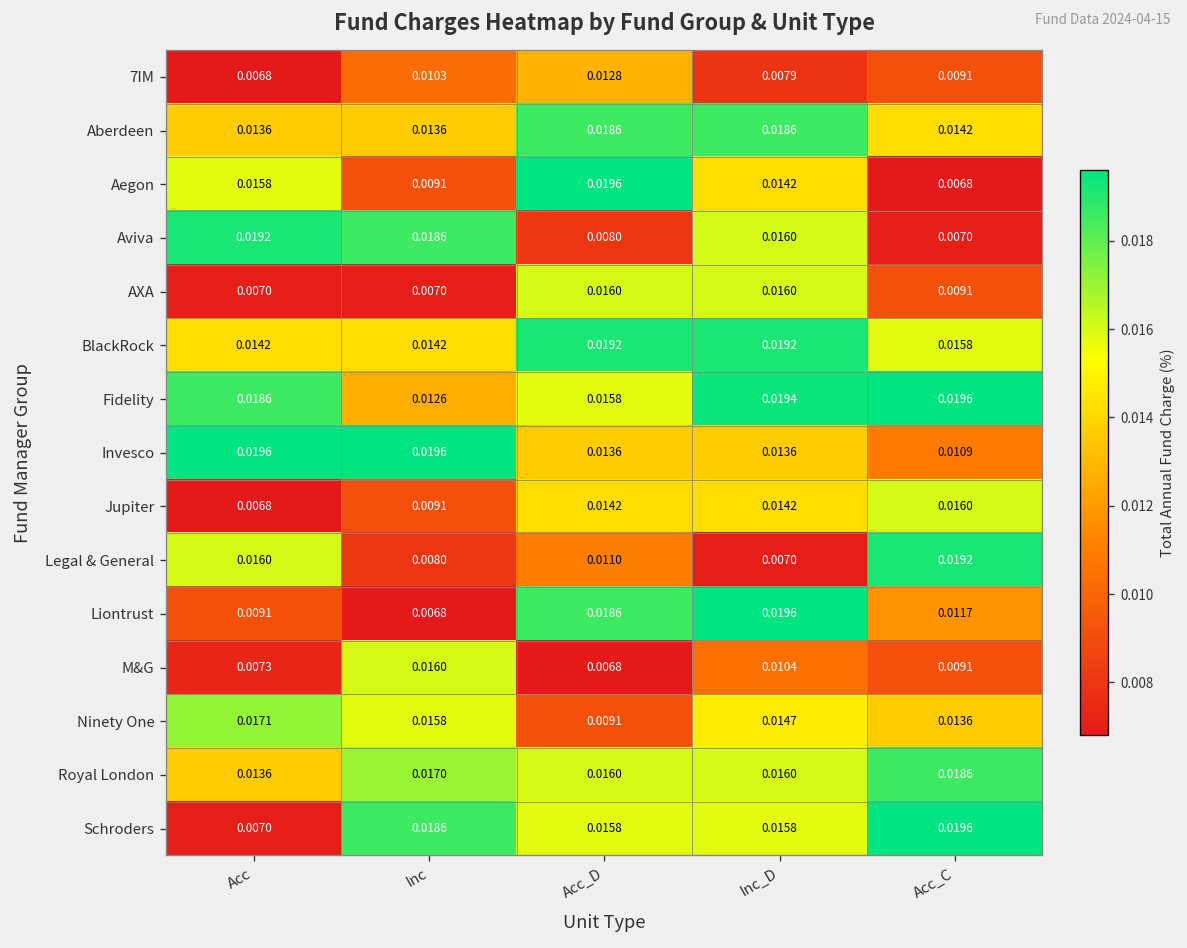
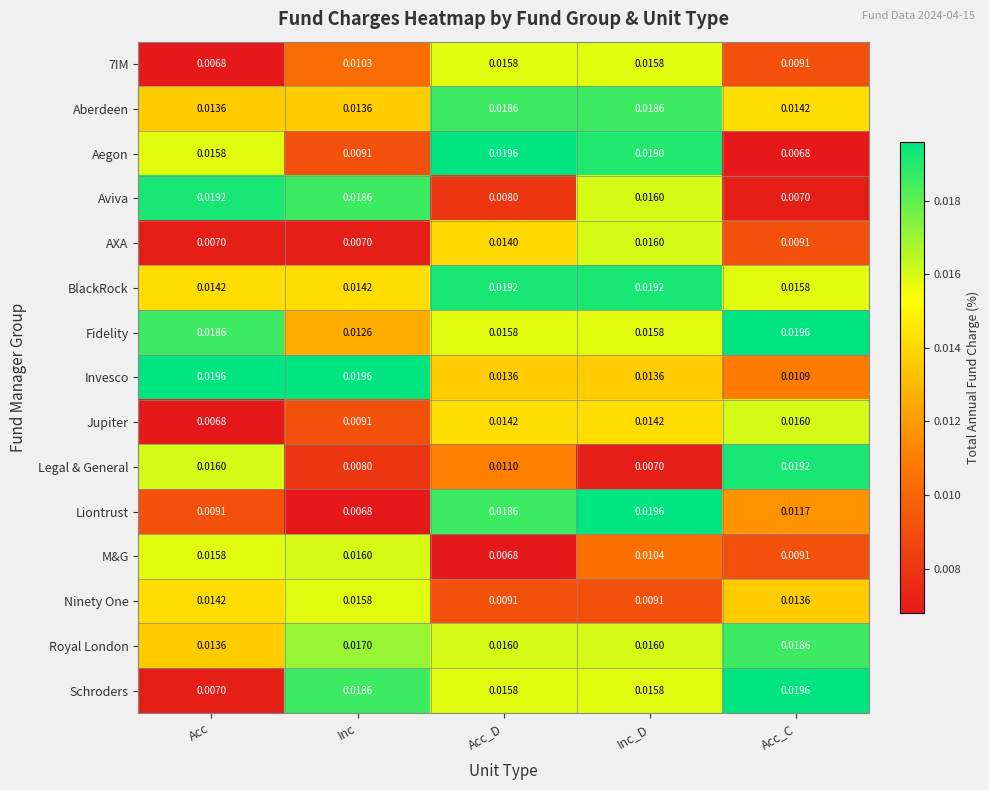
  {
    "7IM": {
      "Acc": 0.0068,
      "Inc": 0.0103,
-     "Acc_D": 0.0128,
-     "Inc_D": 0.0079,
+     "Acc_D": 0.0158,
+     "Inc_D": 0.0158,
      "Acc_C": 0.0091
    },
    "Aberdeen": {
      "Acc": 0.0136,
      "Inc": 0.0136,
      "Acc_D": 0.0186,
      "Inc_D": 0.0186,
      "Acc_C": 0.0142
    },
    "Aegon": {
      "Acc": 0.0158,
      "Inc": 0.0091,
      "Acc_D": 0.0196,
-     "Inc_D": 0.0142,
+     "Inc_D": 0.0190,
      "Acc_C": 0.0068
    },
    "Aviva": {
      "Acc": 0.0192,
      "Inc": 0.0186,
      "Acc_D": 0.0080,
      "Inc_D": 0.0160,
      "Acc_C": 0.0070
    },
    "AXA": {
      "Acc": 0.0070,
      "Inc": 0.0070,
-     "Acc_D": 0.0160,
+     "Acc_D": 0.0140,
      "Inc_D": 0.0160,
      "Acc_C": 0.0091
    },
    "BlackRock": {
      "Acc": 0.0142,
      "Inc": 0.0142,
      "Acc_D": 0.0192,
      "Inc_D": 0.0192,
      "Acc_C": 0.0158
    },
    "Fidelity": {
      "Acc": 0.0186,
      "Inc": 0.0126,
      "Acc_D": 0.0158,
-     "Inc_D": 0.0194,
+     "Inc_D": 0.0158,
      "Acc_C": 0.0196
    },
    "Invesco": {
      "Acc": 0.0196,
      "Inc": 0.0196,
      "Acc_D": 0.0136,
      "Inc_D": 0.0136,
      "Acc_C": 0.0109
    },
    "Jupiter": {
      "Acc": 0.0068,
      "Inc": 0.0091,
      "Acc_D": 0.0142,
      "Inc_D": 0.0142,
      "Acc_C": 0.0160
    },
    "Legal & General": {
      "Acc": 0.0160,
      "Inc": 0.0080,
      "Acc_D": 0.0110,
      "Inc_D": 0.0070,
      "Acc_C": 0.0192
    },
    "Liontrust": {
      "Acc": 0.0091,
      "Inc": 0.0068,
      "Acc_D": 0.0186,
      "Inc_D": 0.0196,
      "Acc_C": 0.0117
    },
    "M&G": {
-     "Acc": 0.0073,
+     "Acc": 0.0158,
      "Inc": 0.0160,
      "Acc_D": 0.0068,
      "Inc_D": 0.0104,
      "Acc_C": 0.0091
    },
    "Ninety One": {
-     "Acc": 0.0171,
+     "Acc": 0.0142,
      "Inc": 0.0158,
      "Acc_D": 0.0091,
-     "Inc_D": 0.0147,
+     "Inc_D": 0.0091,
      "Acc_C": 0.0136
    },
    "Royal London": {
      "Acc": 0.0136,
      "Inc": 0.0170,
      "Acc_D": 0.0160,
      "Inc_D": 0.0160,
      "Acc_C": 0.0186
    },
    "Schroders": {
      "Acc": 0.0070,
      "Inc": 0.0186,
      "Acc_D": 0.0158,
      "Inc_D": 0.0158,
      "Acc_C": 0.0196
    }
  }
